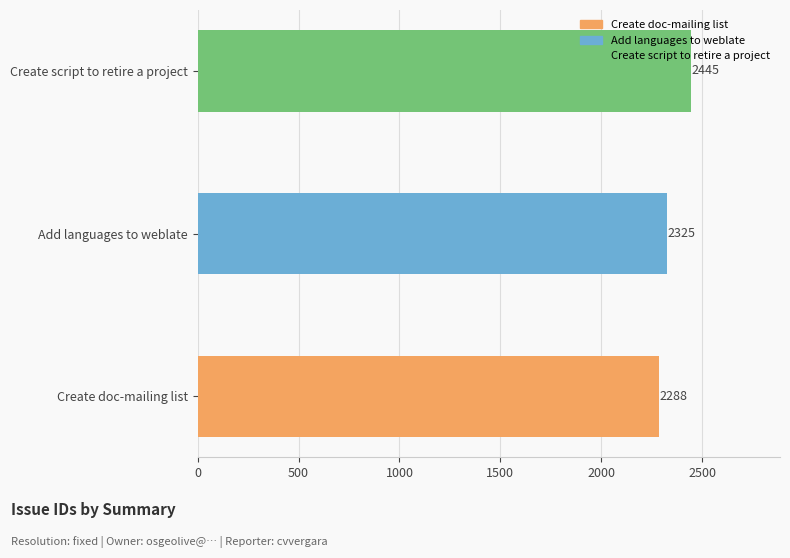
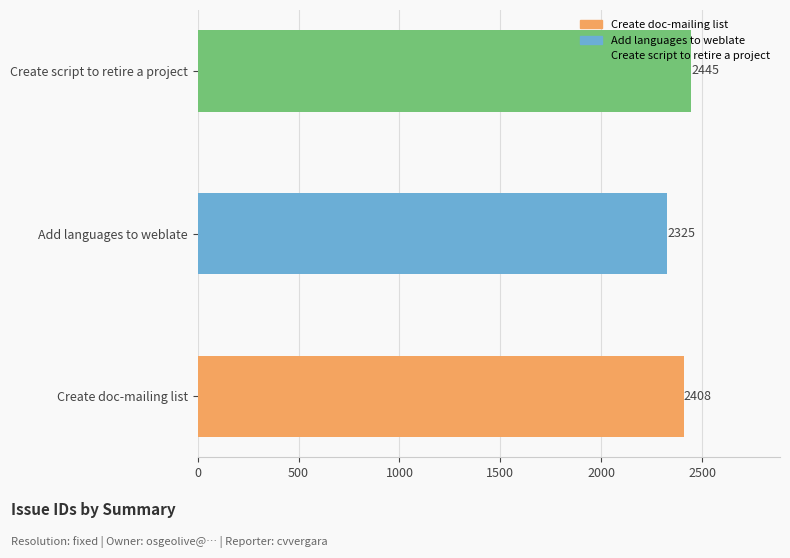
  {
    "Create script to retire a project": 2445,
    "Add languages to weblate": 2325,
-   "Create doc-mailing list": 2288
+   "Create doc-mailing list": 2408
  }
